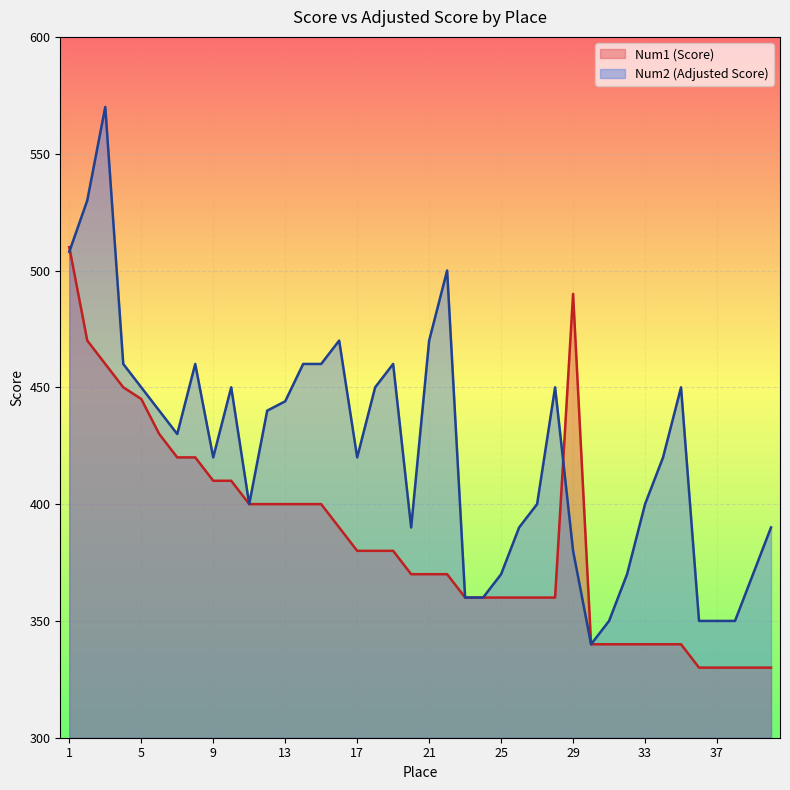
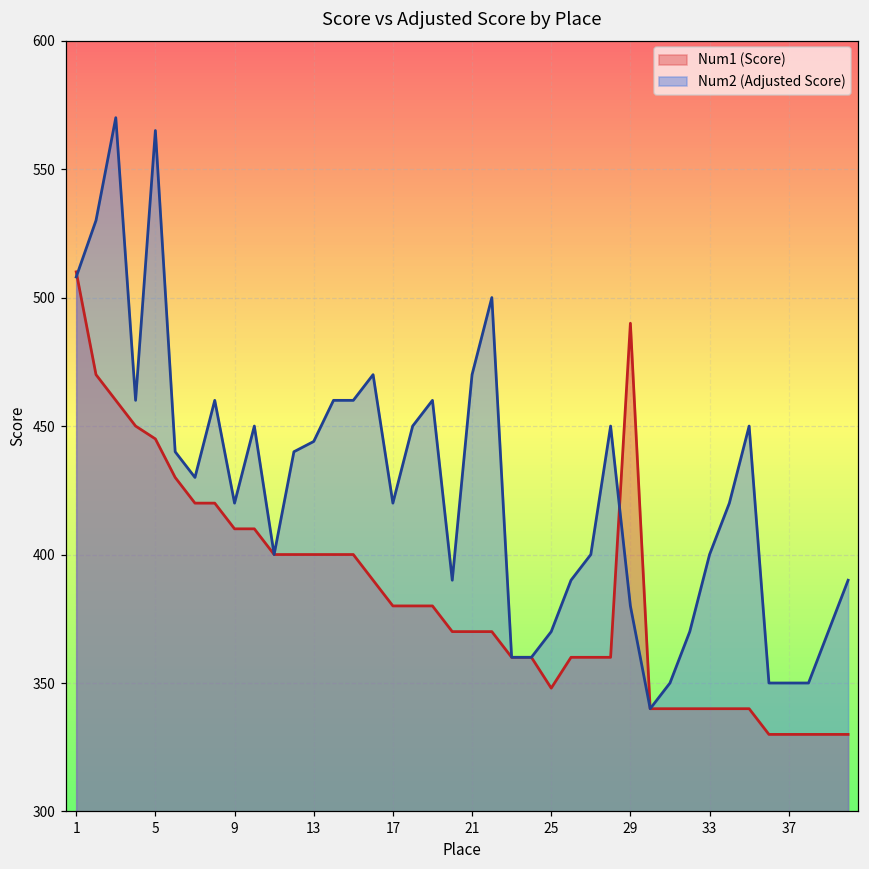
  {
    "Num1 (Score)": {
      "1": 510,
      "5": 445,
      "9": 410,
      "13": 400,
      "17": 380,
      "21": 370,
-     "25": 360,
+     "25": 348,
      "29": 490,
      "33": 340,
      "37": 330
    },
    "Num2 (Adjusted Score)": {
      "1": 508,
-     "5": 450,
+     "5": 565,
      "9": 420,
      "13": 444,
      "17": 420,
      "21": 470,
      "25": 370,
      "29": 380,
      "33": 400,
      "37": 350
    }
  }
